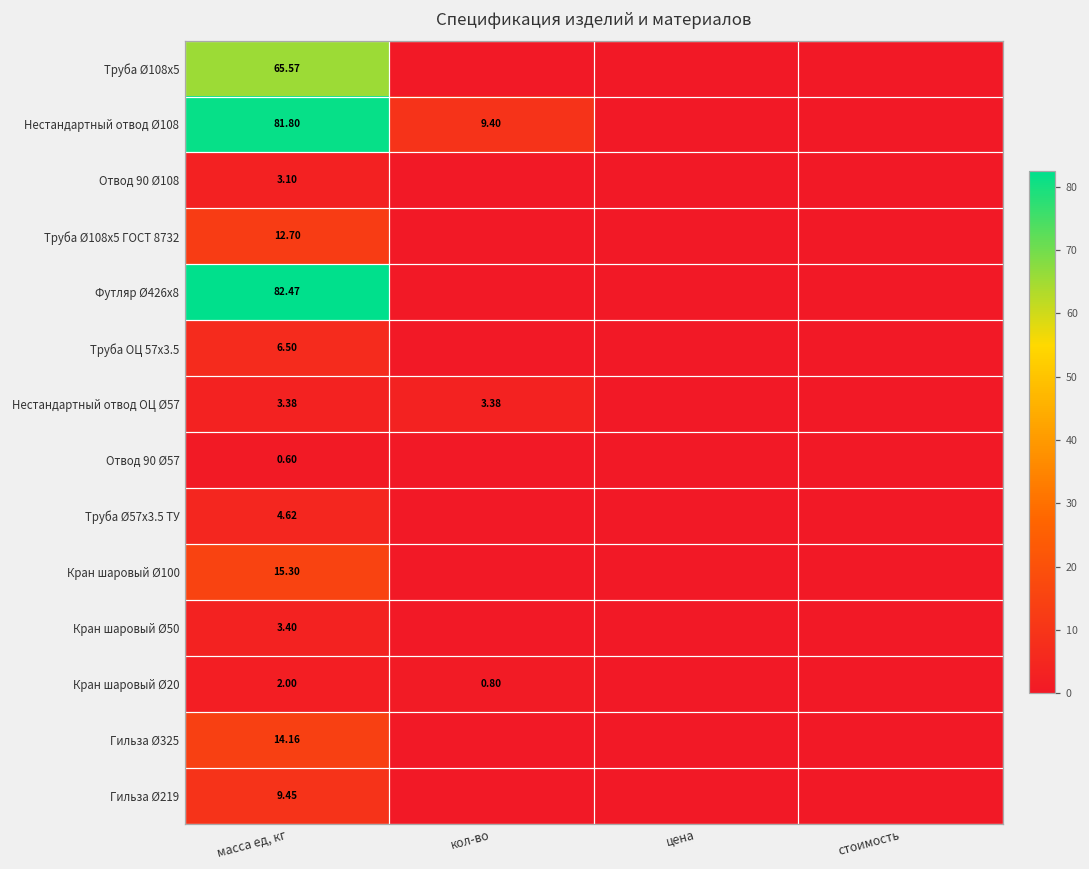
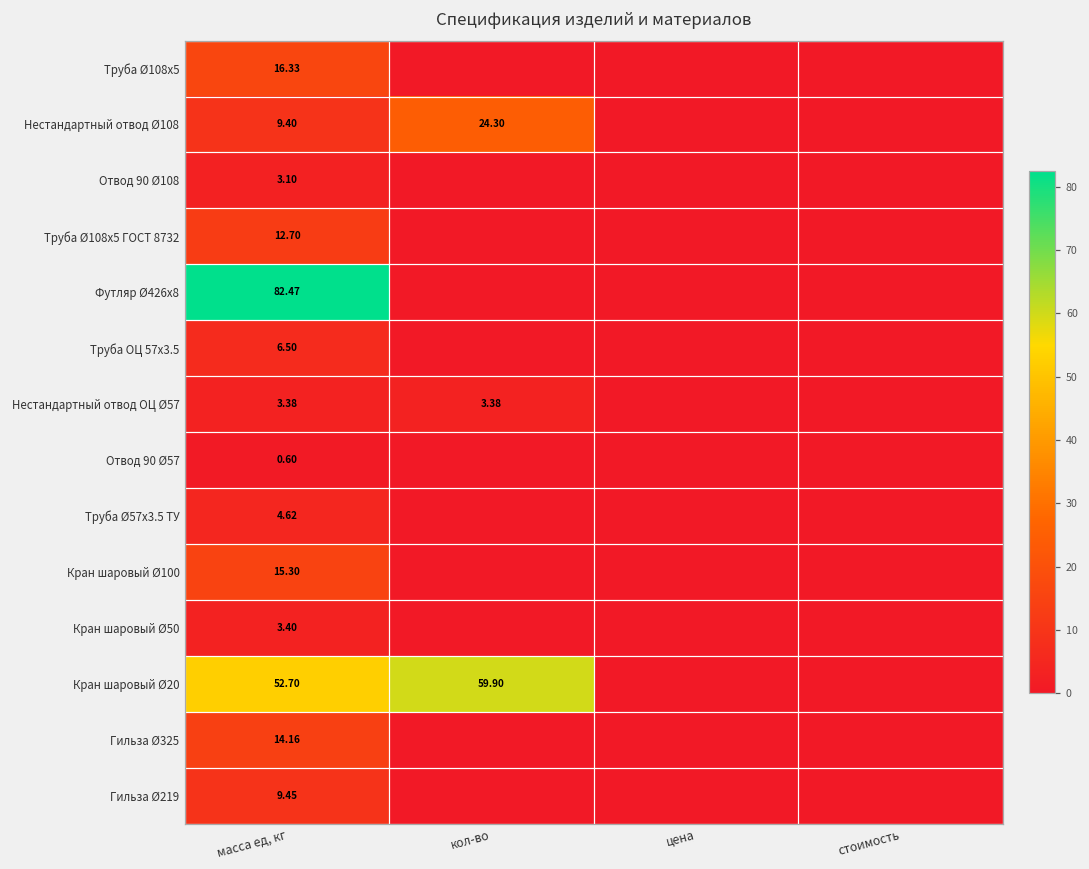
  {
    "Труба Ø108х5": {
-     "масса ед, кг": 65.57
+     "масса ед, кг": 16.33
    },
    "Нестандартный отвод Ø108": {
-     "масса ед, кг": 81.80,
-     "кол-во": 9.40
+     "масса ед, кг": 9.40,
+     "кол-во": 24.30
    },
    "Отвод 90 Ø108": {
      "масса ед, кг": 3.10
    },
    "Труба Ø108х5 ГОСТ 8732": {
      "масса ед, кг": 12.70
    },
    "Футляр Ø426х8": {
      "масса ед, кг": 82.47
    },
    "Труба ОЦ 57х3.5": {
      "масса ед, кг": 6.50
    },
    "Нестандартный отвод ОЦ Ø57": {
      "масса ед, кг": 3.38,
      "кол-во": 3.38
    },
    "Отвод 90 Ø57": {
      "масса ед, кг": 0.60
    },
    "Труба Ø57х3.5 ТУ": {
      "масса ед, кг": 4.62
    },
    "Кран шаровый Ø100": {
      "масса ед, кг": 15.30
    },
    "Кран шаровый Ø50": {
      "масса ед, кг": 3.40
    },
    "Кран шаровый Ø20": {
-     "масса ед, кг": 2.00,
-     "кол-во": 0.80
+     "масса ед, кг": 52.70,
+     "кол-во": 59.90
    },
    "Гильза Ø325": {
      "масса ед, кг": 14.16
    },
    "Гильза Ø219": {
      "масса ед, кг": 9.45
    }
  }
